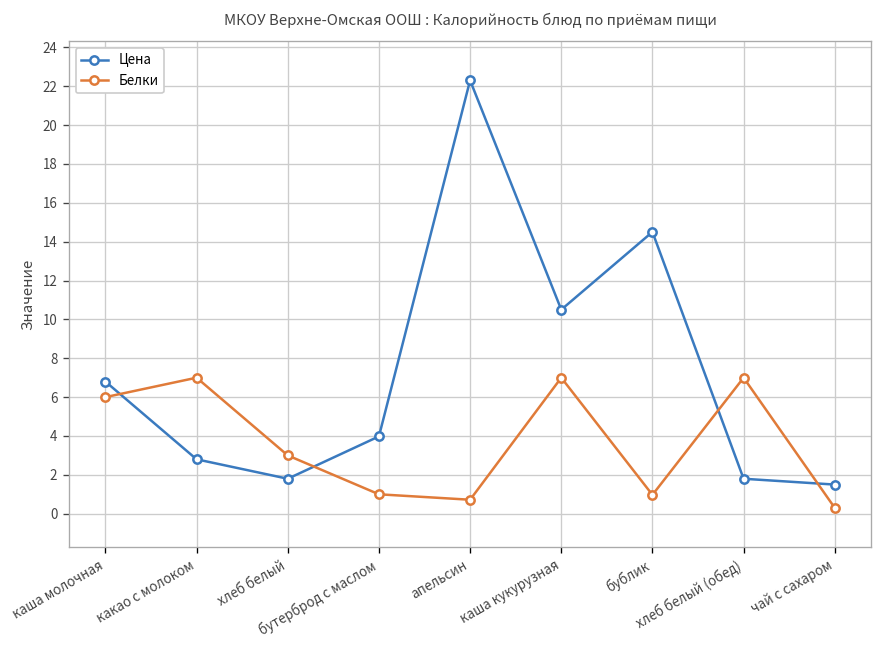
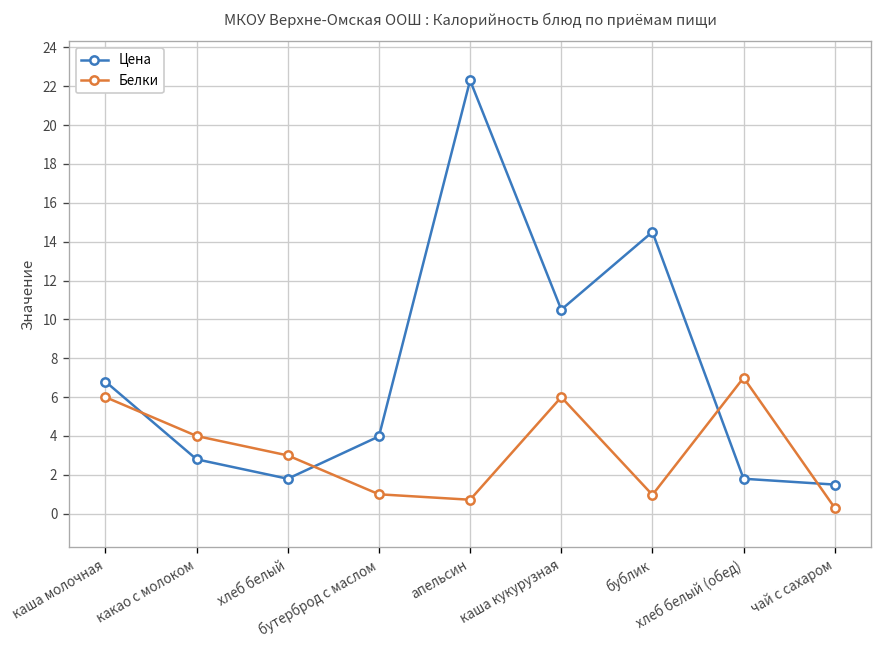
  {
    "Цена": {
      "каша молочная": 6.8,
      "какао с молоком": 2.8,
      "хлеб белый": 1.8,
      "бутерброд с маслом": 4,
      "апельсин": 22.3,
      "каша кукурузная": 10.5,
      "бублик": 14.5,
      "хлеб белый (обед)": 1.8,
      "чай с сахаром": 1.5
    },
    "Белки": {
      "каша молочная": 6,
-     "какао с молоком": 7,
+     "какао с молоком": 4,
      "хлеб белый": 3,
      "бутерброд с маслом": 1,
      "апельсин": 0.7,
-     "каша кукурузная": 7,
+     "каша кукурузная": 6,
      "бублик": 1,
      "хлеб белый (обед)": 7,
      "чай с сахаром": 0.3
    }
  }
